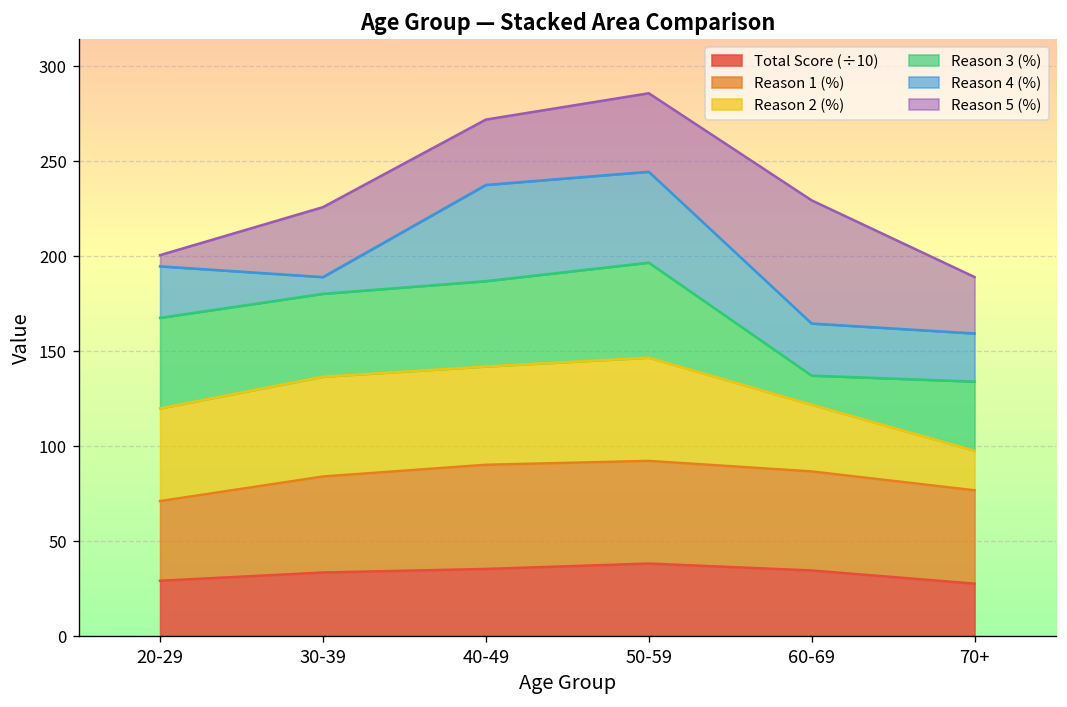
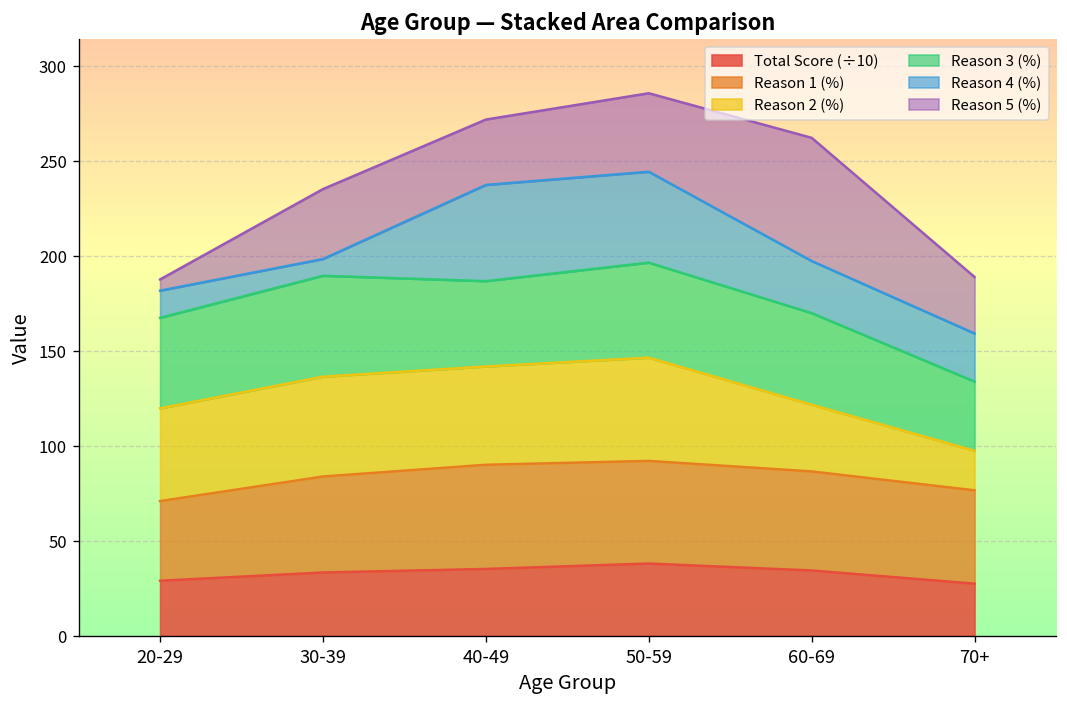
  {
    "Reason 2 (%)": {
      "20-29": 49,
      "30-39": 52,
      "40-49": 52,
      "50-59": 54,
      "60-69": 35,
      "70+": 21
    },
    "Reason 3 (%)": {
      "20-29": 48,
-     "30-39": 44,
+     "30-39": 53,
      "40-49": 45,
      "50-59": 50,
-     "60-69": 15,
+     "60-69": 48,
      "70+": 36
    },
    "Reason 4 (%)": {
-     "20-29": 27,
+     "20-29": 14,
      "30-39": 9,
      "40-49": 51,
      "50-59": 48,
      "60-69": 27,
      "70+": 25
    },
    "Reason 5 (%)": {
      "20-29": 6,
      "30-39": 37,
      "40-49": 34,
      "50-59": 41,
      "60-69": 65,
      "70+": 30
    }
  }
